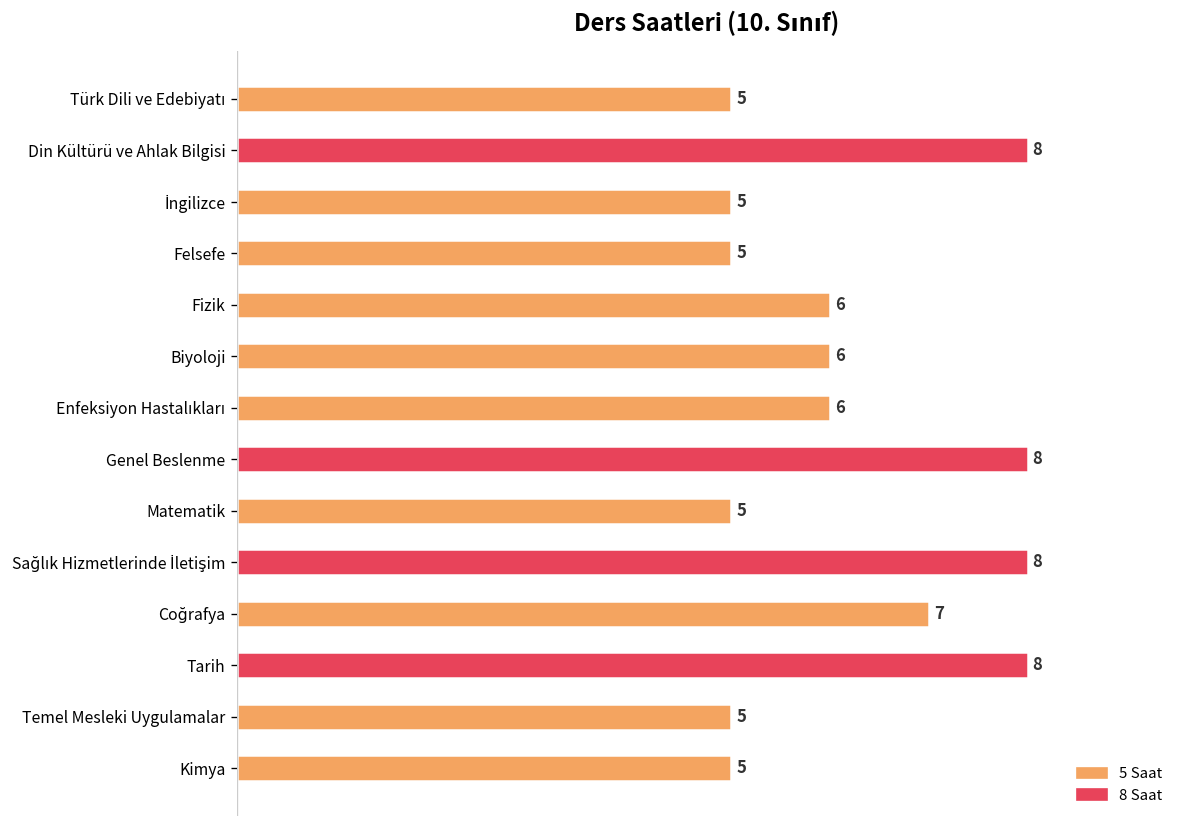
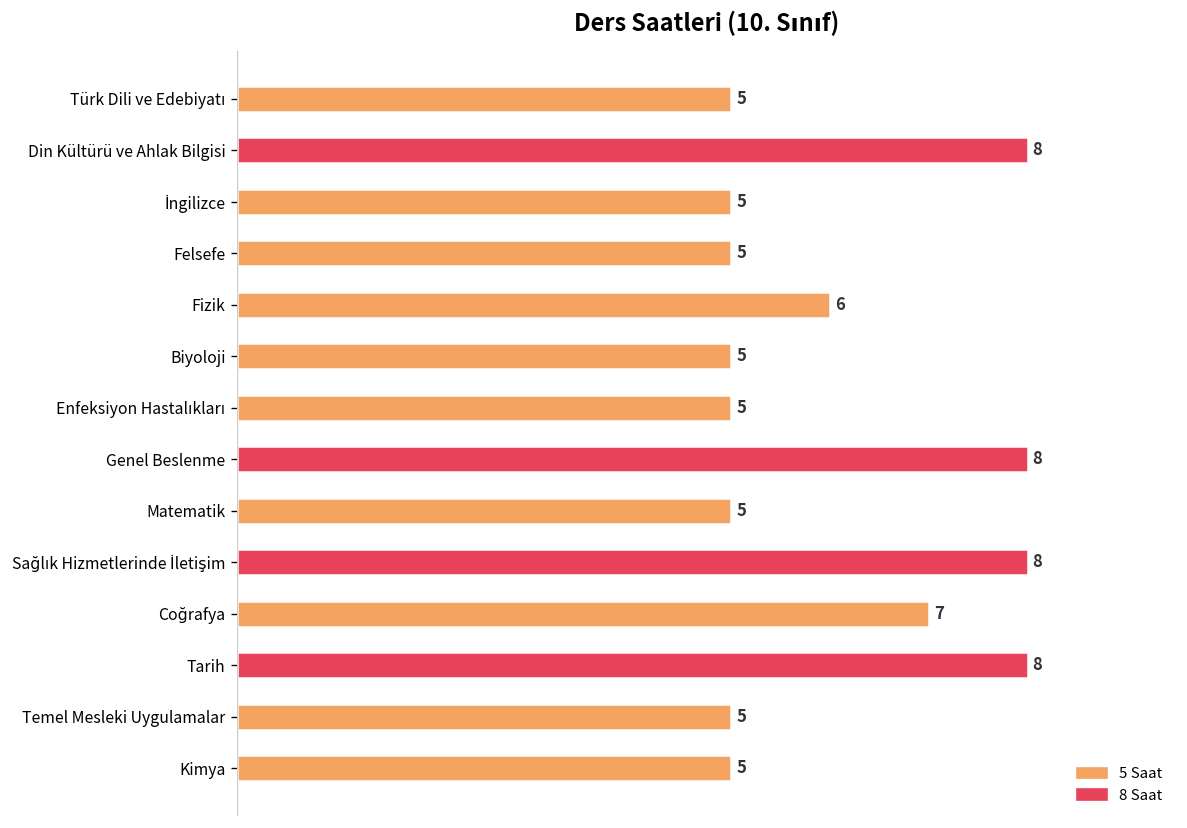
  {
    "Türk Dili ve Edebiyatı": 5,
    "Din Kültürü ve Ahlak Bilgisi": 8,
    "İngilizce": 5,
    "Felsefe": 5,
    "Fizik": 6,
-   "Biyoloji": 6,
-   "Enfeksiyon Hastalıkları": 6,
+   "Biyoloji": 5,
+   "Enfeksiyon Hastalıkları": 5,
    "Genel Beslenme": 8,
    "Matematik": 5,
    "Sağlık Hizmetlerinde İletişim": 8,
    "Coğrafya": 7,
    "Tarih": 8,
    "Temel Mesleki Uygulamalar": 5,
    "Kimya": 5
  }
